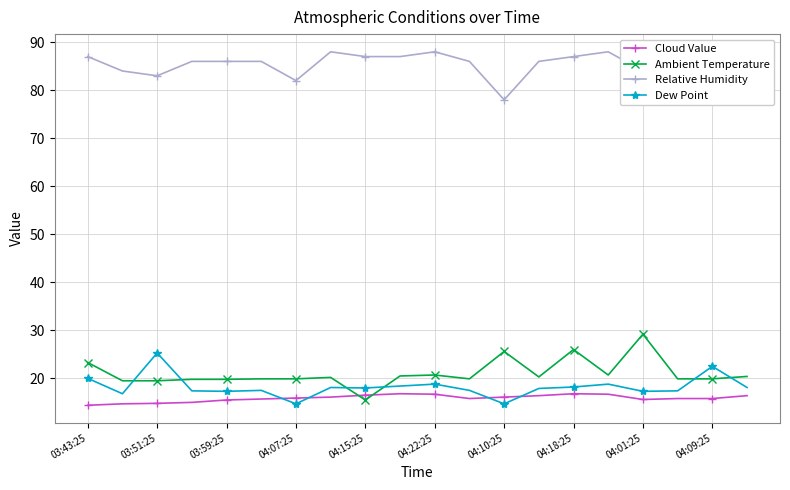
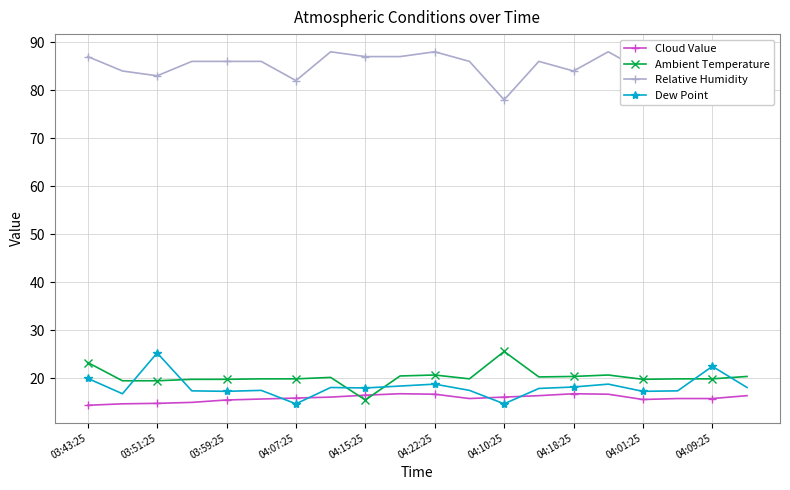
  {
    "Cloud Value": {
      "03:43:25": 14,
      "03:51:25": 15,
      "03:59:25": 16,
      "04:07:25": 16,
      "04:15:25": 17,
      "04:10:25": 16,
      "04:18:25": 17,
      "04:01:25": 16,
      "04:09:25": 16
    },
    "Ambient Temperature": {
      "03:43:25": 23,
      "03:51:25": 20,
      "03:59:25": 20,
      "04:07:25": 20,
      "04:15:25": 16,
      "04:10:25": 26,
-     "04:18:25": 26,
-     "04:01:25": 29,
+     "04:18:25": 20,
+     "04:01:25": 20,
      "04:09:25": 20
    },
    "Relative Humidity": {
      "03:43:25": 87,
      "03:51:25": 83,
      "03:59:25": 86,
      "04:07:25": 82,
      "04:15:25": 87,
      "04:10:25": 78,
-     "04:18:25": 87
+     "04:18:25": 84
    },
    "Dew Point": {
      "03:43:25": 20,
      "03:51:25": 25,
      "03:59:25": 17,
      "04:07:25": 15,
      "04:15:25": 18,
      "04:10:25": 15,
      "04:18:25": 18,
      "04:01:25": 17,
      "04:09:25": 23
    }
  }
